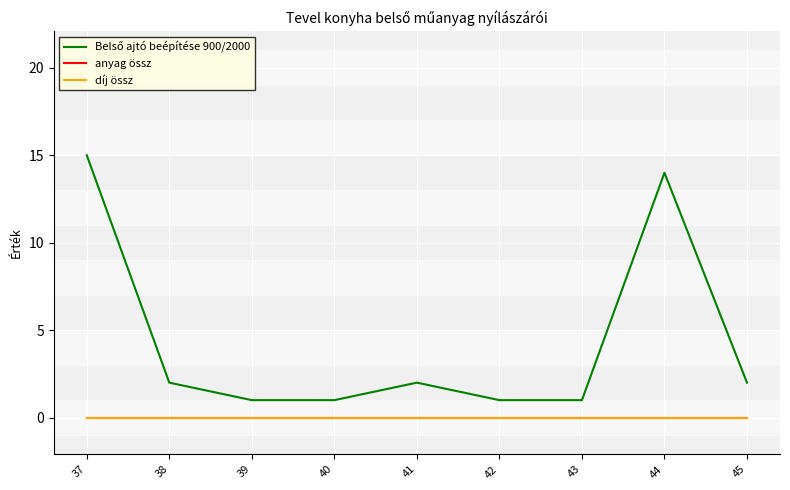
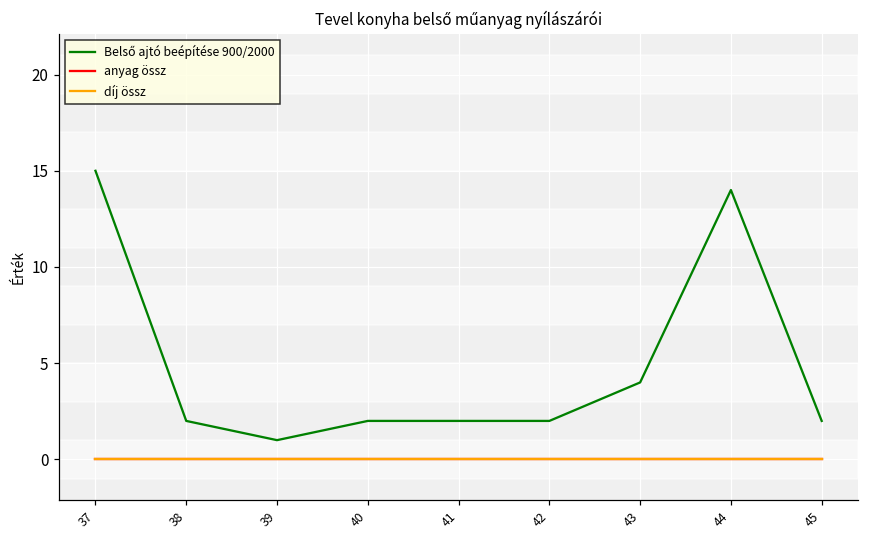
  {
    "Belső ajtó beépítése 900/2000": {
      "37": 15,
      "38": 2,
      "39": 1,
-     "40": 1,
+     "40": 2,
      "41": 2,
-     "42": 1,
-     "43": 1,
+     "42": 2,
+     "43": 4,
      "44": 14,
      "45": 2
    },
    "díj össz": {
      "37": 0,
      "38": 0,
      "39": 0,
      "40": 0,
      "41": 0,
      "42": 0,
      "43": 0,
      "44": 0,
      "45": 0
    }
  }
